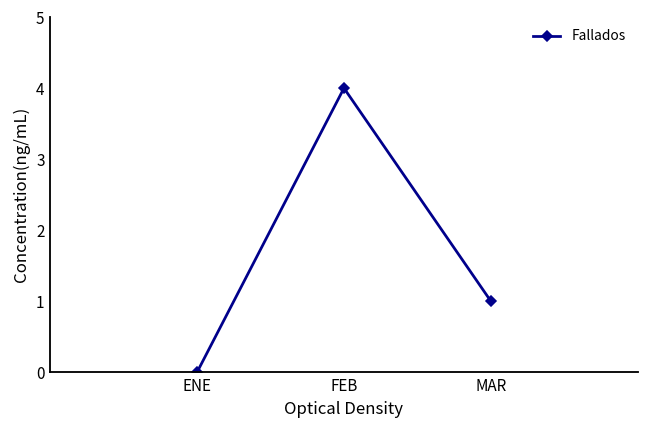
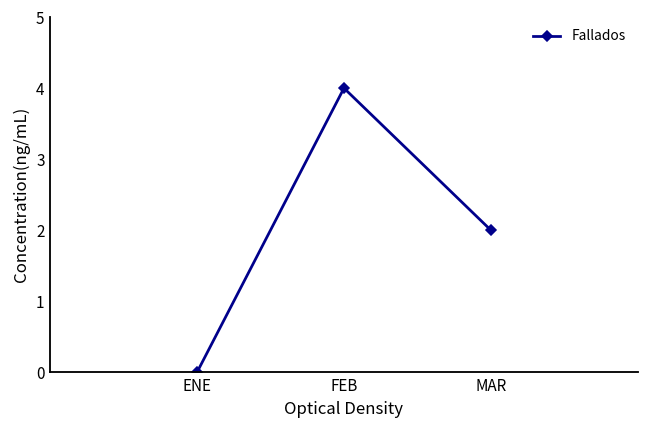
  {
    "ENE": 0,
    "FEB": 4,
-   "MAR": 1
+   "MAR": 2
  }
